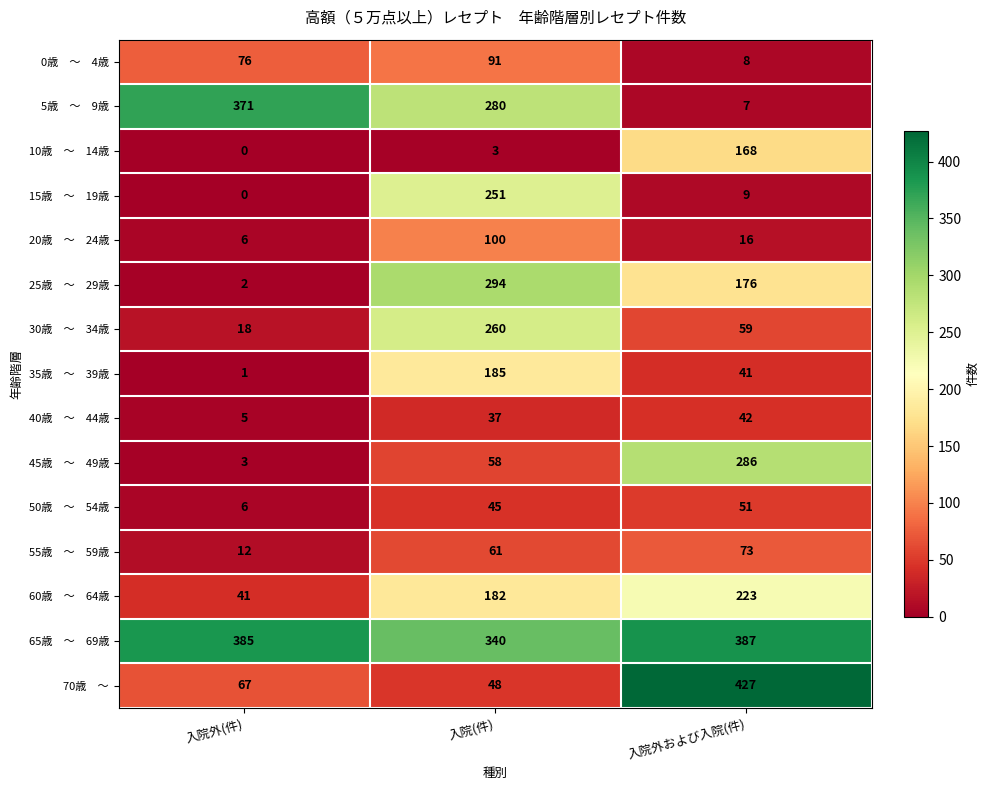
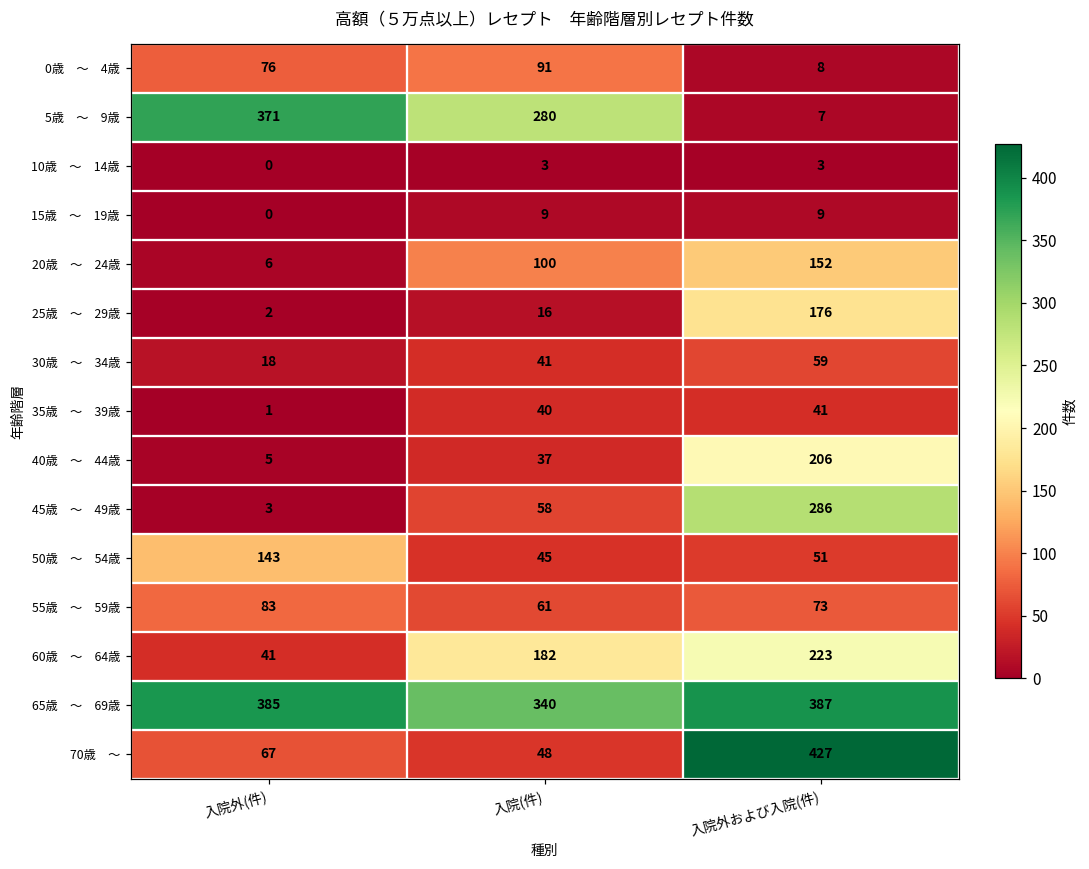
  {
    "0歳 ～ 4歳": {
      "入院外(件)": 76,
      "入院(件)": 91,
      "入院外および入院(件)": 8
    },
    "5歳 ～ 9歳": {
      "入院外(件)": 371,
      "入院(件)": 280,
      "入院外および入院(件)": 7
    },
    "10歳 ～ 14歳": {
      "入院外(件)": 0,
      "入院(件)": 3,
-     "入院外および入院(件)": 168
+     "入院外および入院(件)": 3
    },
    "15歳 ～ 19歳": {
      "入院外(件)": 0,
-     "入院(件)": 251,
+     "入院(件)": 9,
      "入院外および入院(件)": 9
    },
    "20歳 ～ 24歳": {
      "入院外(件)": 6,
      "入院(件)": 100,
-     "入院外および入院(件)": 16
+     "入院外および入院(件)": 152
    },
    "25歳 ～ 29歳": {
      "入院外(件)": 2,
-     "入院(件)": 294,
+     "入院(件)": 16,
      "入院外および入院(件)": 176
    },
    "30歳 ～ 34歳": {
      "入院外(件)": 18,
-     "入院(件)": 260,
+     "入院(件)": 41,
      "入院外および入院(件)": 59
    },
    "35歳 ～ 39歳": {
      "入院外(件)": 1,
-     "入院(件)": 185,
+     "入院(件)": 40,
      "入院外および入院(件)": 41
    },
    "40歳 ～ 44歳": {
      "入院外(件)": 5,
      "入院(件)": 37,
-     "入院外および入院(件)": 42
+     "入院外および入院(件)": 206
    },
    "45歳 ～ 49歳": {
      "入院外(件)": 3,
      "入院(件)": 58,
      "入院外および入院(件)": 286
    },
    "50歳 ～ 54歳": {
-     "入院外(件)": 6,
+     "入院外(件)": 143,
      "入院(件)": 45,
      "入院外および入院(件)": 51
    },
    "55歳 ～ 59歳": {
-     "入院外(件)": 12,
+     "入院外(件)": 83,
      "入院(件)": 61,
      "入院外および入院(件)": 73
    },
    "60歳 ～ 64歳": {
      "入院外(件)": 41,
      "入院(件)": 182,
      "入院外および入院(件)": 223
    },
    "65歳 ～ 69歳": {
      "入院外(件)": 385,
      "入院(件)": 340,
      "入院外および入院(件)": 387
    },
    "70歳 ～": {
      "入院外(件)": 67,
      "入院(件)": 48,
      "入院外および入院(件)": 427
    }
  }
